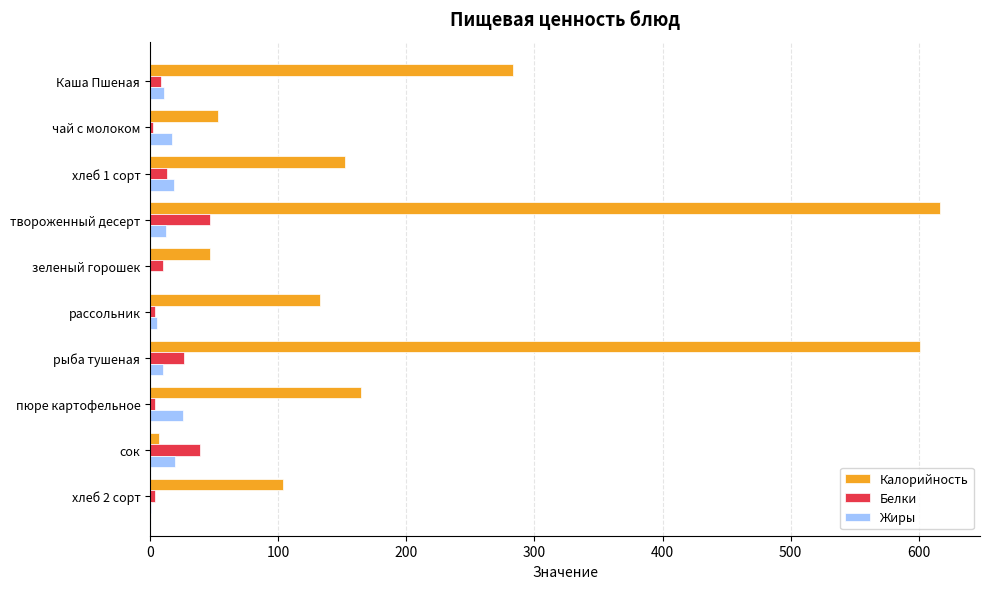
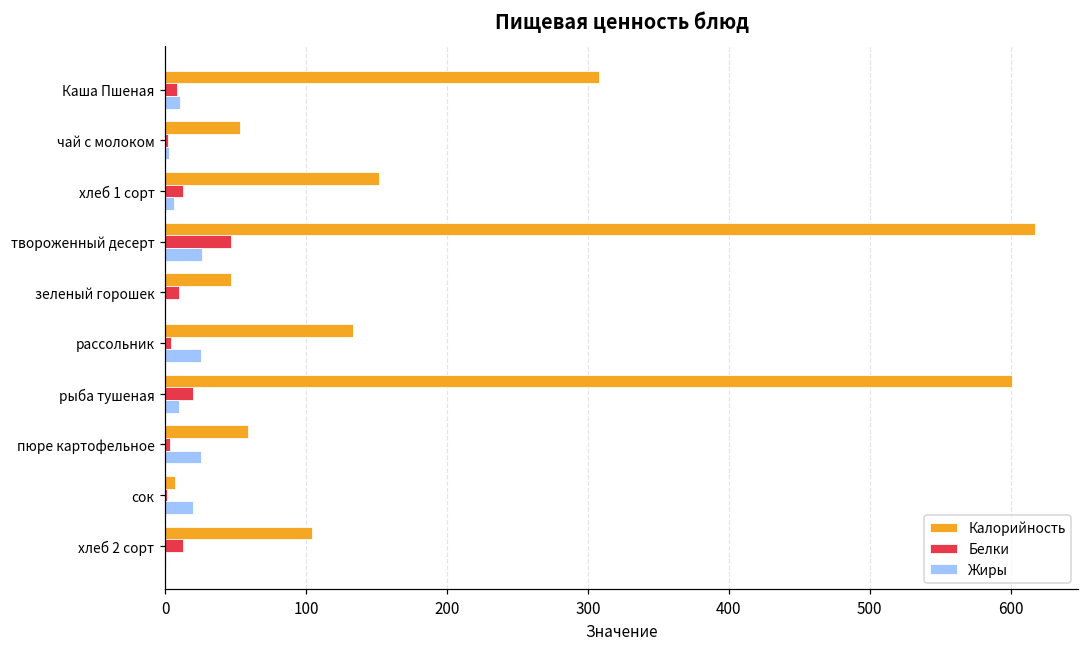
  {
    "Калорийность": {
-     "Каша Пшеная": 283,
+     "Каша Пшеная": 308,
      "чай с молоком": 53,
      "хлеб 1 сорт": 152,
      "твороженный десерт": 617,
      "зеленый горошек": 47,
      "рассольник": 133,
      "рыба тушеная": 601,
-     "пюре картофельное": 165,
+     "пюре картофельное": 59,
      "сок": 7,
      "хлеб 2 сорт": 104
    },
    "Белки": {
      "Каша Пшеная": 9,
      "чай с молоком": 2,
      "хлеб 1 сорт": 13,
      "твороженный десерт": 47,
      "зеленый горошек": 10,
      "рассольник": 4,
-     "рыба тушеная": 27,
+     "рыба тушеная": 19,
      "пюре картофельное": 4,
-     "сок": 39,
-     "хлеб 2 сорт": 4
+     "сок": 1,
+     "хлеб 2 сорт": 13
    },
    "Жиры": {
      "Каша Пшеная": 11,
-     "чай с молоком": 17,
-     "хлеб 1 сорт": 19,
-     "твороженный десерт": 12,
-     "рассольник": 6,
+     "чай с молоком": 3,
+     "хлеб 1 сорт": 6,
+     "твороженный десерт": 26,
+     "рассольник": 26,
      "рыба тушеная": 10,
      "пюре картофельное": 26,
      "сок": 20
    }
  }
